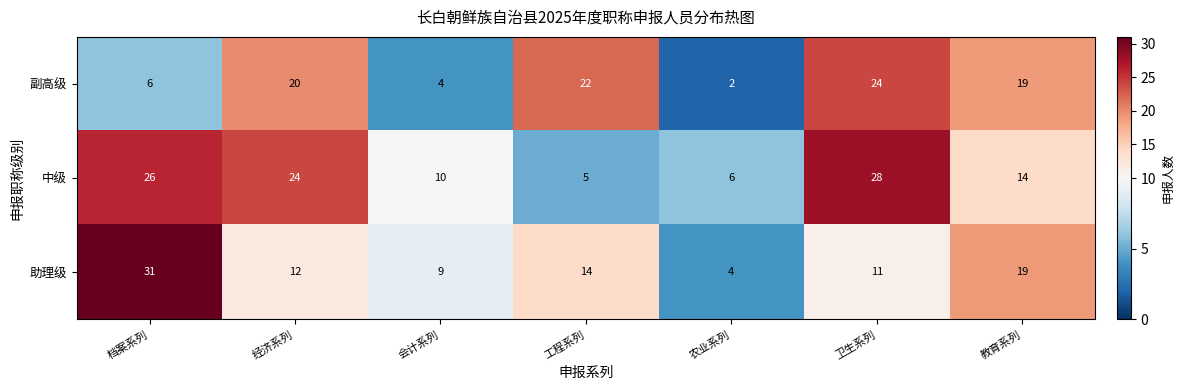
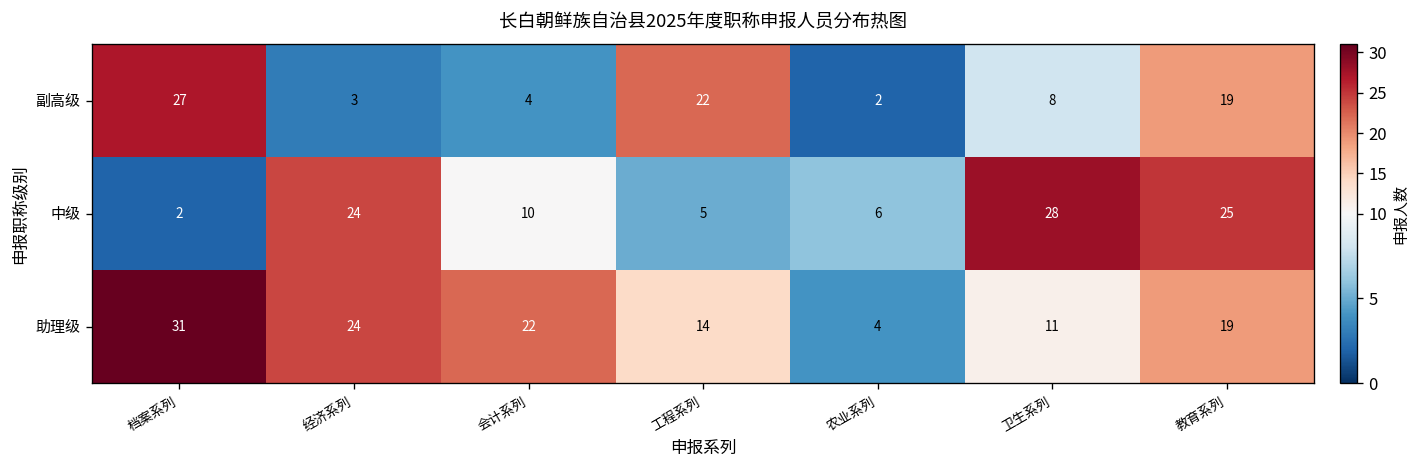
  {
    "副高级": {
-     "档案系列": 6,
-     "经济系列": 20,
+     "档案系列": 27,
+     "经济系列": 3,
      "会计系列": 4,
      "工程系列": 22,
      "农业系列": 2,
-     "卫生系列": 24,
+     "卫生系列": 8,
      "教育系列": 19
    },
    "中级": {
-     "档案系列": 26,
+     "档案系列": 2,
      "经济系列": 24,
      "会计系列": 10,
      "工程系列": 5,
      "农业系列": 6,
      "卫生系列": 28,
-     "教育系列": 14
+     "教育系列": 25
    },
    "助理级": {
      "档案系列": 31,
-     "经济系列": 12,
-     "会计系列": 9,
+     "经济系列": 24,
+     "会计系列": 22,
      "工程系列": 14,
      "农业系列": 4,
      "卫生系列": 11,
      "教育系列": 19
    }
  }
